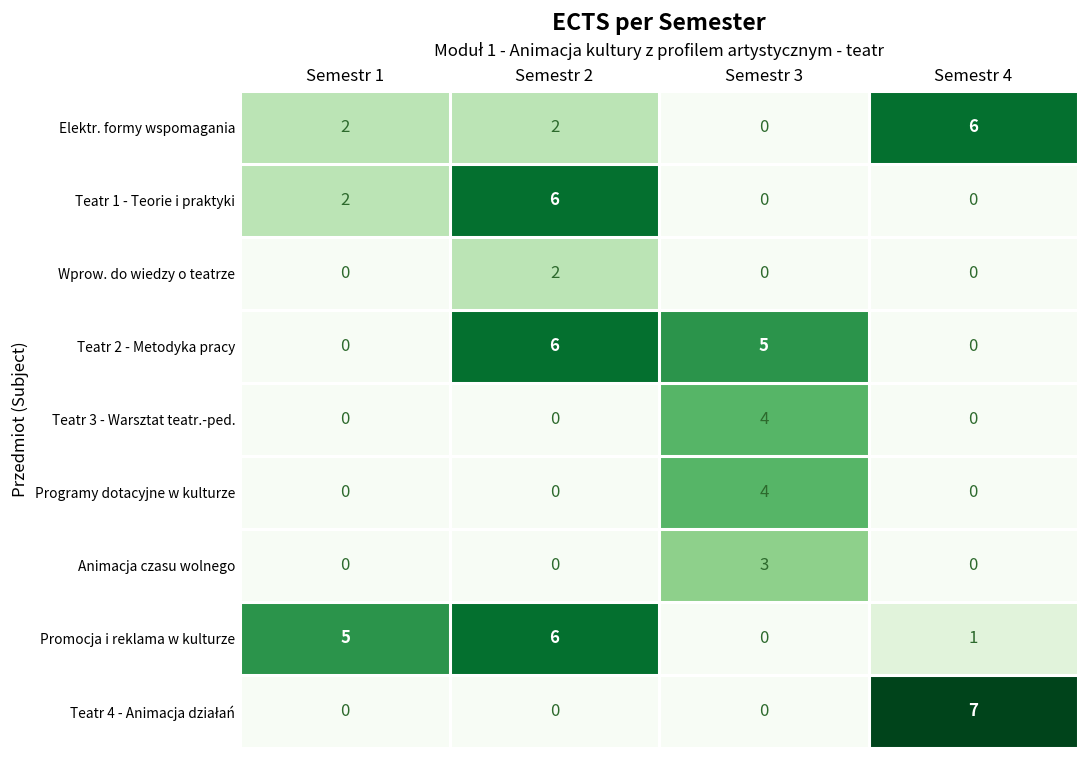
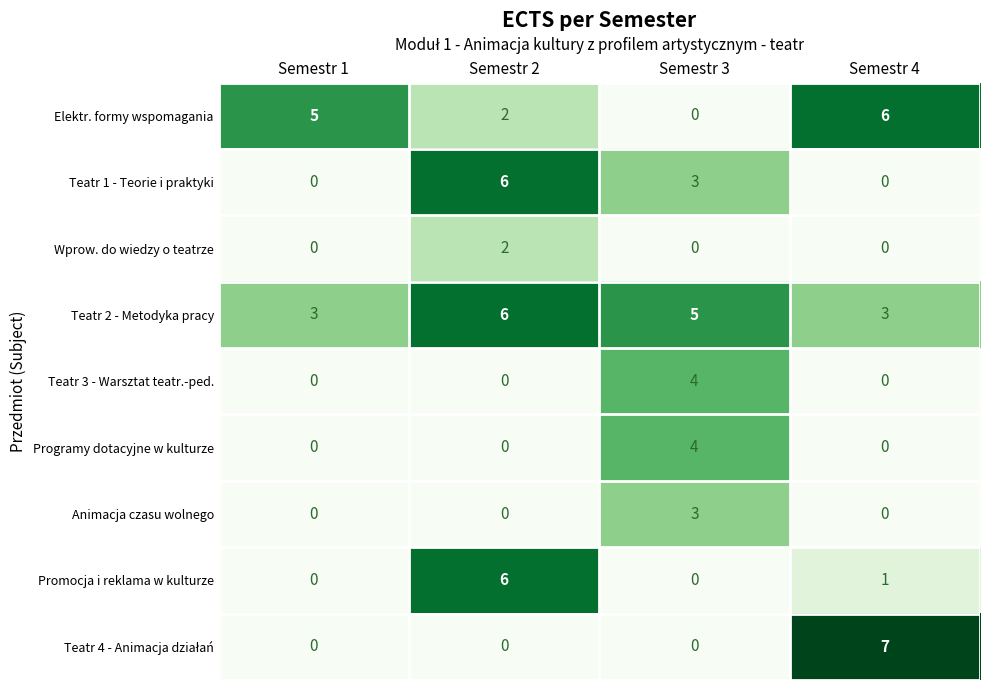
  {
    "Elektr. formy wspomagania": {
-     "Semestr 1": 2,
+     "Semestr 1": 5,
      "Semestr 2": 2,
      "Semestr 3": 0,
      "Semestr 4": 6
    },
    "Teatr 1 - Teorie i praktyki": {
-     "Semestr 1": 2,
+     "Semestr 1": 0,
      "Semestr 2": 6,
-     "Semestr 3": 0,
+     "Semestr 3": 3,
      "Semestr 4": 0
    },
    "Wprow. do wiedzy o teatrze": {
      "Semestr 1": 0,
      "Semestr 2": 2,
      "Semestr 3": 0,
      "Semestr 4": 0
    },
    "Teatr 2 - Metodyka pracy": {
-     "Semestr 1": 0,
+     "Semestr 1": 3,
      "Semestr 2": 6,
      "Semestr 3": 5,
-     "Semestr 4": 0
+     "Semestr 4": 3
    },
    "Teatr 3 - Warsztat teatr.-ped.": {
      "Semestr 1": 0,
      "Semestr 2": 0,
      "Semestr 3": 4,
      "Semestr 4": 0
    },
    "Programy dotacyjne w kulturze": {
      "Semestr 1": 0,
      "Semestr 2": 0,
      "Semestr 3": 4,
      "Semestr 4": 0
    },
    "Animacja czasu wolnego": {
      "Semestr 1": 0,
      "Semestr 2": 0,
      "Semestr 3": 3,
      "Semestr 4": 0
    },
    "Promocja i reklama w kulturze": {
-     "Semestr 1": 5,
+     "Semestr 1": 0,
      "Semestr 2": 6,
      "Semestr 3": 0,
      "Semestr 4": 1
    },
    "Teatr 4 - Animacja działań": {
      "Semestr 1": 0,
      "Semestr 2": 0,
      "Semestr 3": 0,
      "Semestr 4": 7
    }
  }
